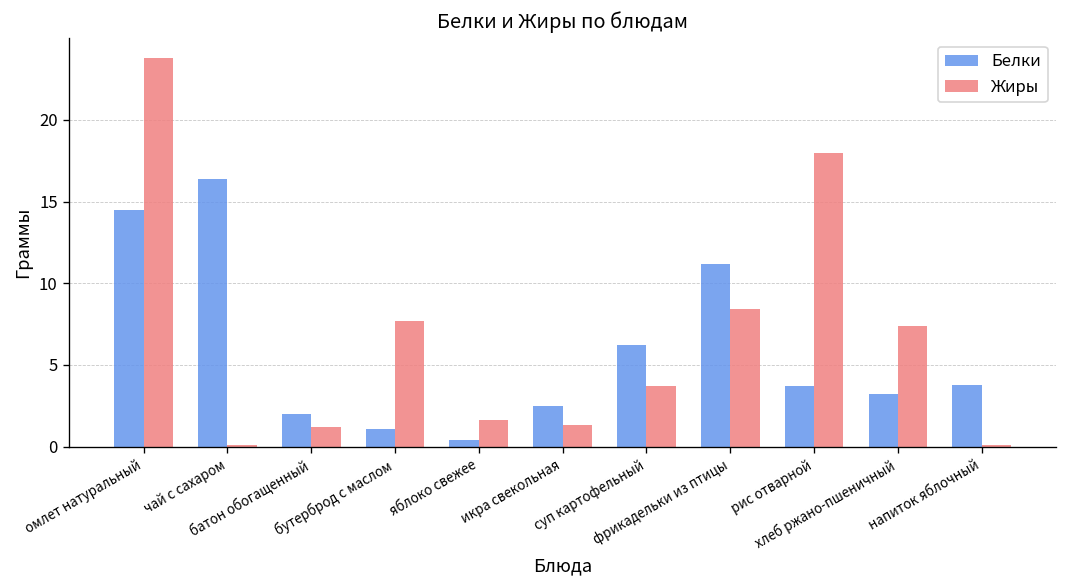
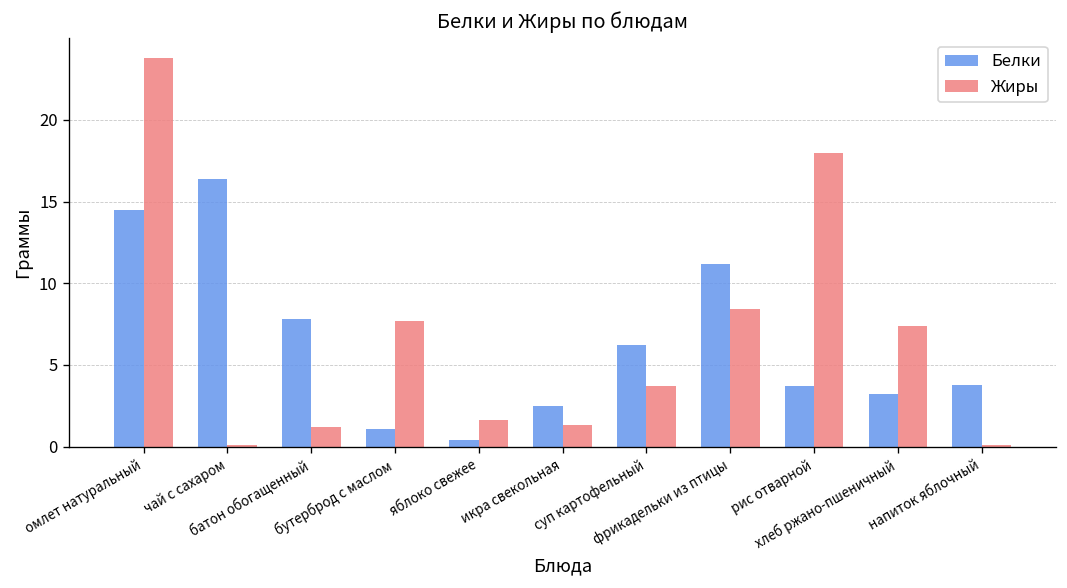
  {
    "Белки": {
      "омлет натуральный": 14.5,
      "чай с сахаром": 16.4,
-     "батон обогащенный": 2.0,
+     "батон обогащенный": 7.8,
      "бутерброд с маслом": 1.1,
      "яблоко свежее": 0.4,
      "икра свекольная": 2.5,
      "суп картофельный": 6.2,
      "фрикадельки из птицы": 11.2,
      "рис отварной": 3.7,
      "хлеб ржано-пшеничный": 3.2,
      "напиток яблочный": 3.8
    },
    "Жиры": {
      "омлет натуральный": 23.8,
      "батон обогащенный": 1.2,
      "бутерброд с маслом": 7.7,
      "яблоко свежее": 1.6,
      "икра свекольная": 1.3,
      "суп картофельный": 3.7,
      "фрикадельки из птицы": 8.4,
      "рис отварной": 18.0,
      "хлеб ржано-пшеничный": 7.4
    }
  }
